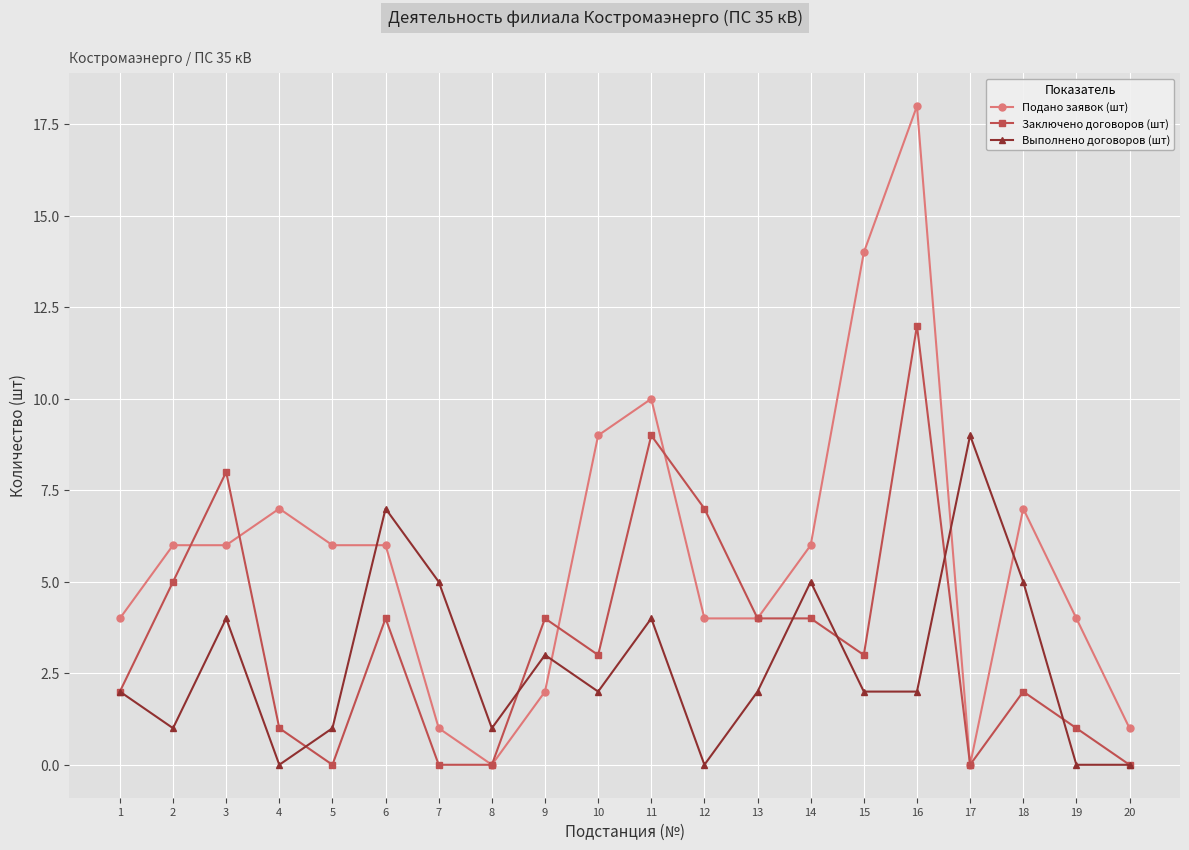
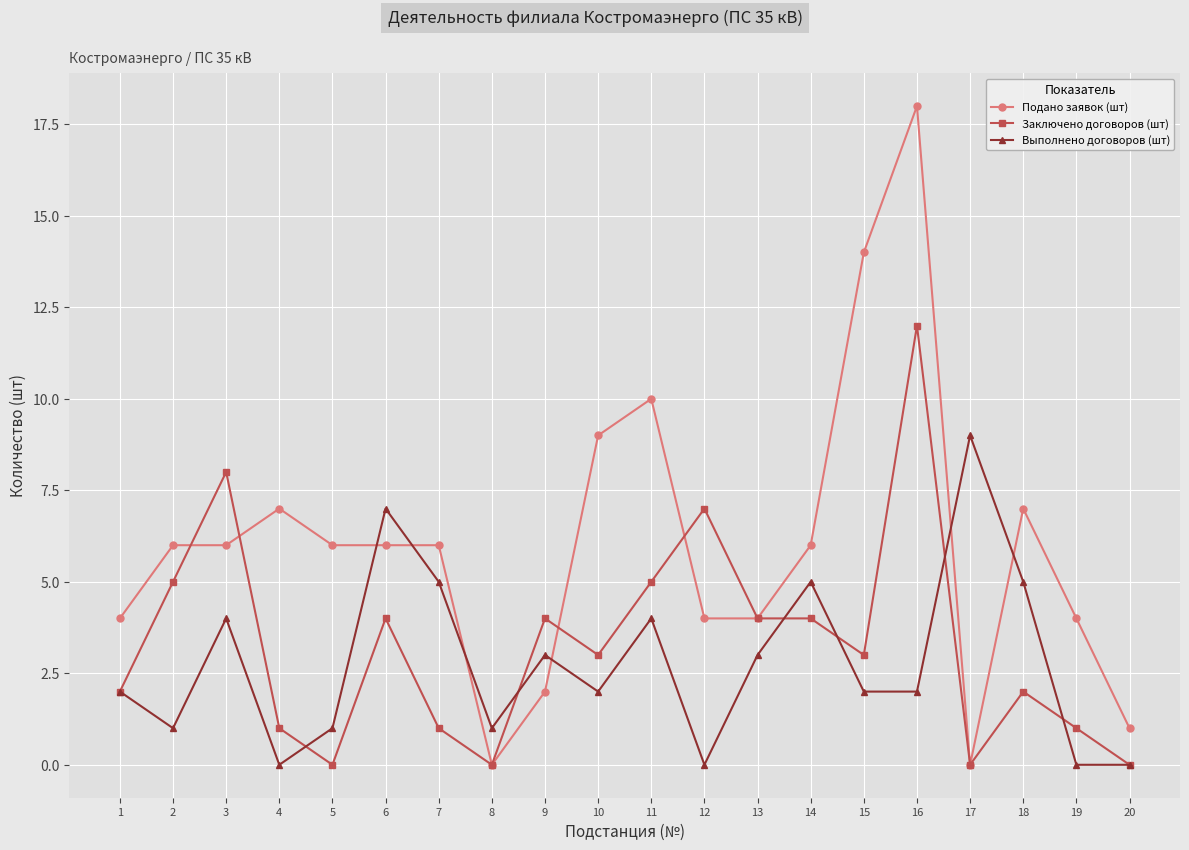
  {
    "Подано заявок (шт)": {
      "1": 4,
      "2": 6,
      "3": 6,
      "4": 7,
      "5": 6,
      "6": 6,
-     "7": 1,
+     "7": 6,
      "9": 2,
      "10": 9,
      "11": 10,
      "12": 4,
      "14": 6,
      "15": 14,
      "16": 18,
      "18": 7,
      "19": 4,
      "20": 1
    },
    "Заключено договоров (шт)": {
      "2": 5,
      "3": 8,
      "4": 1,
      "5": 0,
      "6": 4,
-     "7": 0,
+     "7": 1,
      "9": 4,
      "10": 3,
-     "11": 9,
+     "11": 5,
      "12": 7,
      "14": 4,
      "15": 3,
      "16": 12,
      "18": 2,
      "19": 1
    },
    "Выполнено договоров (шт)": {
      "2": 1,
      "3": 4,
      "4": 0,
      "5": 1,
      "6": 7,
      "7": 5,
      "8": 1,
      "9": 3,
      "10": 2,
      "11": 4,
      "12": 0,
-     "13": 2,
+     "13": 3,
      "14": 5,
      "15": 2,
      "16": 2,
      "17": 9,
      "18": 5,
      "19": 0
    }
  }
